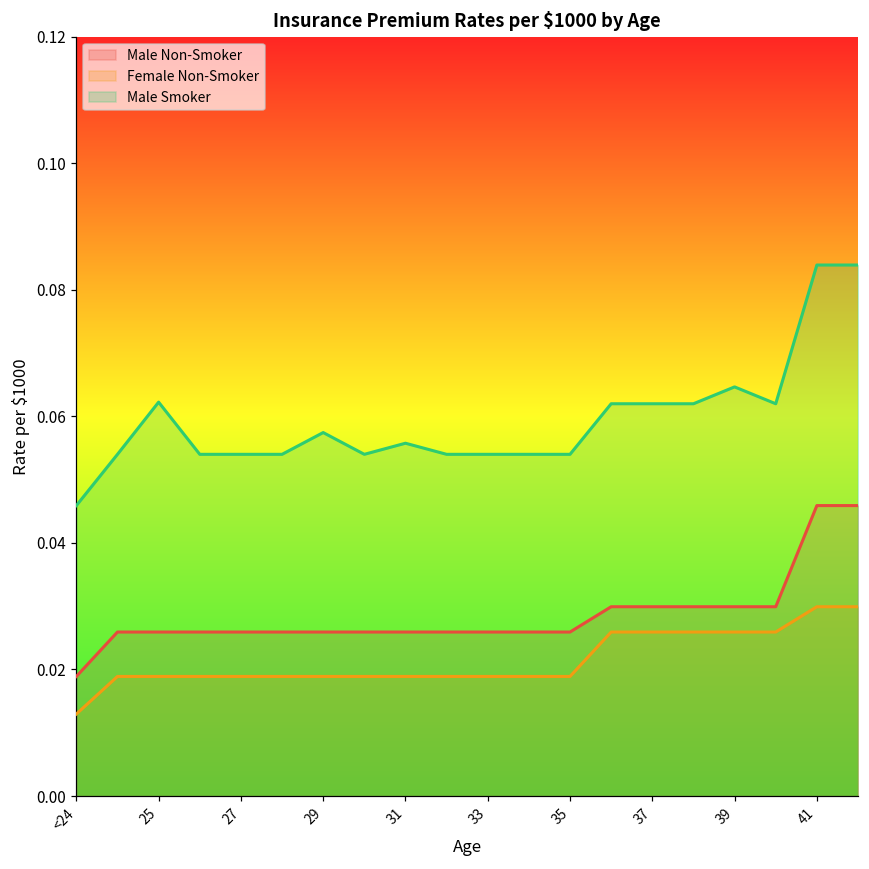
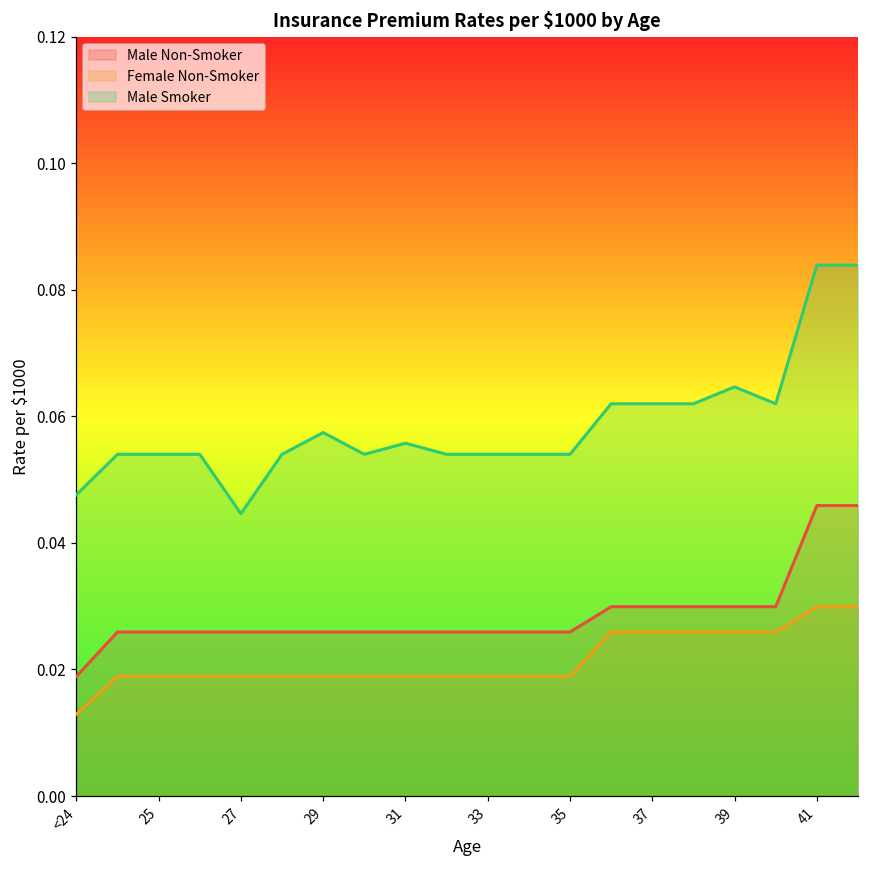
  {
    "Male Smoker": {
-     "<24": 0.046,
-     "25": 0.062,
-     "27": 0.054,
+     "<24": 0.048,
+     "25": 0.054,
+     "27": 0.045,
      "29": 0.057,
      "31": 0.056,
      "33": 0.054,
      "35": 0.054,
      "37": 0.062,
      "39": 0.065,
      "41": 0.084
    }
  }
